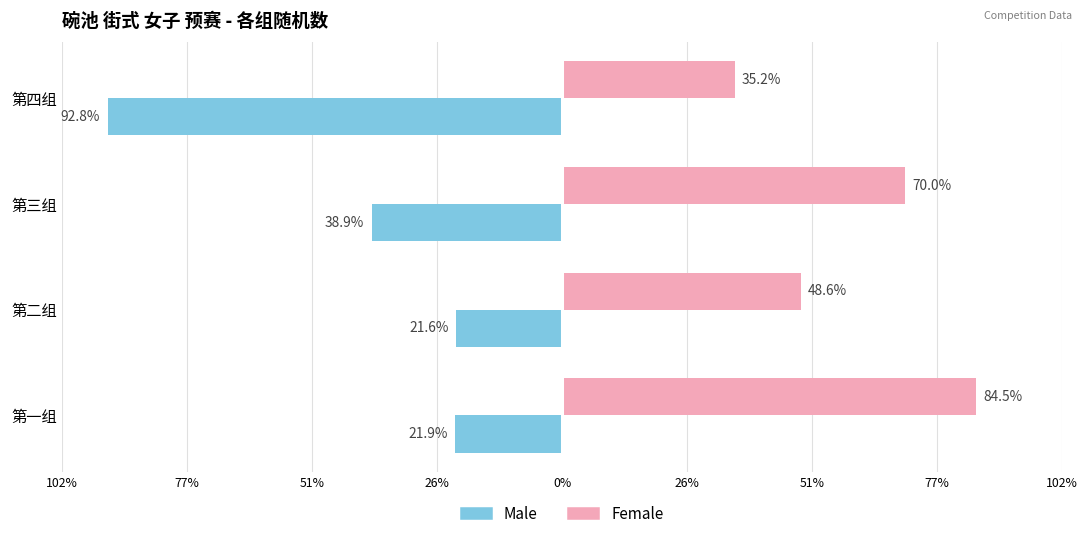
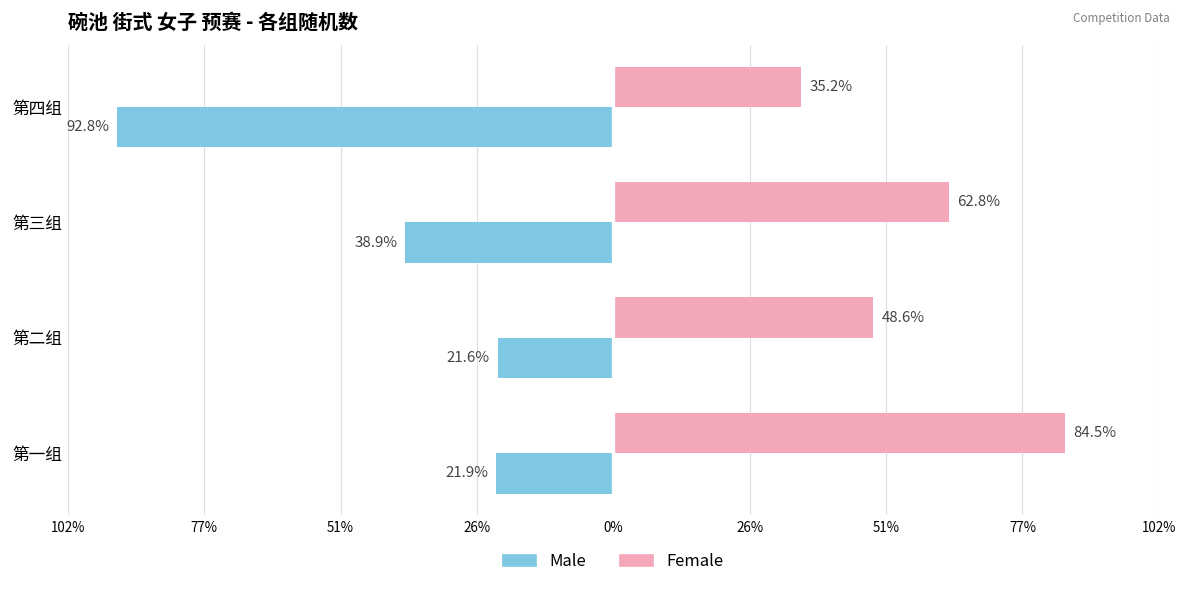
  {
    "Female": {
      "第四组": "35.2%",
-     "第三组": "70.0%",
+     "第三组": "62.8%",
      "第二组": "48.6%",
      "第一组": "84.5%"
    }
  }
